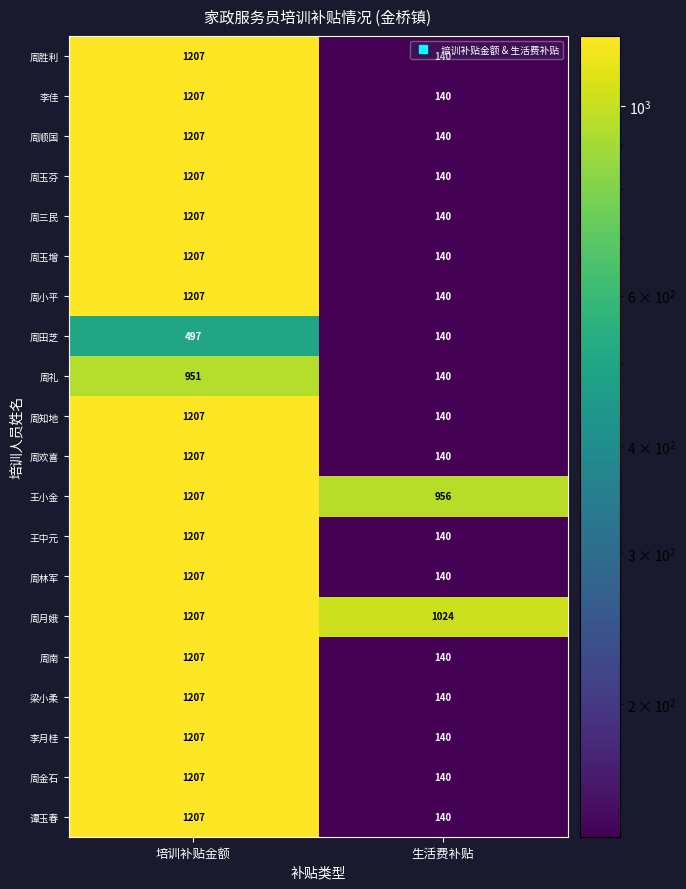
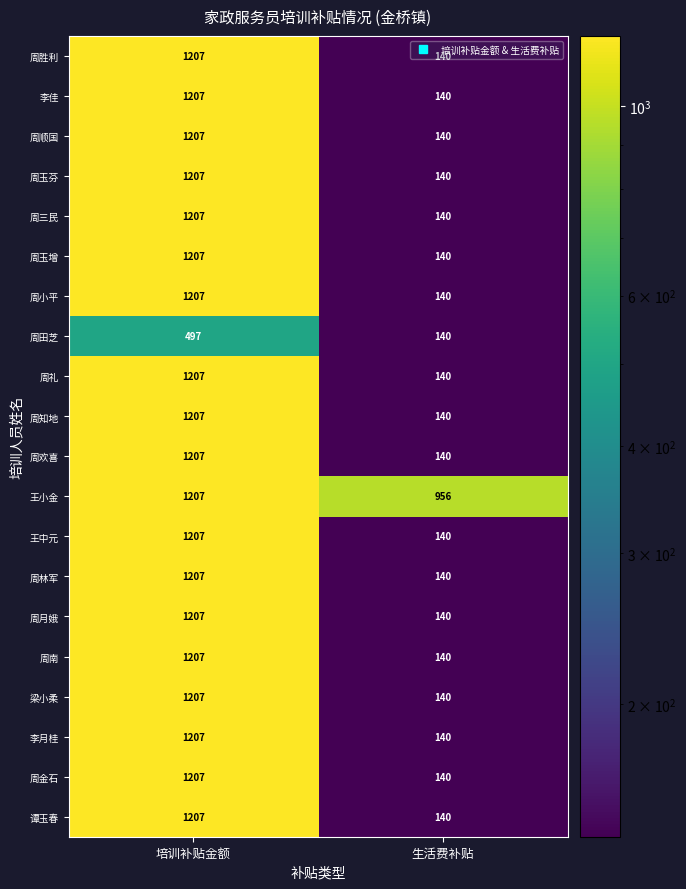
  {
    "周胜利": {
      "培训补贴金额": 1207
    },
    "李佳": {
      "培训补贴金额": 1207,
      "生活费补贴": 140
    },
    "周顺国": {
      "培训补贴金额": 1207,
      "生活费补贴": 140
    },
    "周玉芬": {
      "培训补贴金额": 1207,
      "生活费补贴": 140
    },
    "周三民": {
      "培训补贴金额": 1207,
      "生活费补贴": 140
    },
    "周玉增": {
      "培训补贴金额": 1207,
      "生活费补贴": 140
    },
    "周小平": {
      "培训补贴金额": 1207,
      "生活费补贴": 140
    },
    "周田芝": {
      "培训补贴金额": 497,
      "生活费补贴": 140
    },
    "周礼": {
-     "培训补贴金额": 951,
+     "培训补贴金额": 1207,
      "生活费补贴": 140
    },
    "周知地": {
      "培训补贴金额": 1207,
      "生活费补贴": 140
    },
    "周欢喜": {
      "培训补贴金额": 1207,
      "生活费补贴": 140
    },
    "王小金": {
      "培训补贴金额": 1207,
      "生活费补贴": 956
    },
    "王中元": {
      "培训补贴金额": 1207,
      "生活费补贴": 140
    },
    "周林军": {
      "培训补贴金额": 1207,
      "生活费补贴": 140
    },
    "周月娥": {
      "培训补贴金额": 1207,
-     "生活费补贴": 1024
+     "生活费补贴": 140
    },
    "周南": {
      "培训补贴金额": 1207,
      "生活费补贴": 140
    },
    "梁小柔": {
      "培训补贴金额": 1207,
      "生活费补贴": 140
    },
    "李月桂": {
      "培训补贴金额": 1207,
      "生活费补贴": 140
    },
    "周金石": {
      "培训补贴金额": 1207,
      "生活费补贴": 140
    },
    "谭玉春": {
      "培训补贴金额": 1207,
      "生活费补贴": 140
    }
  }
